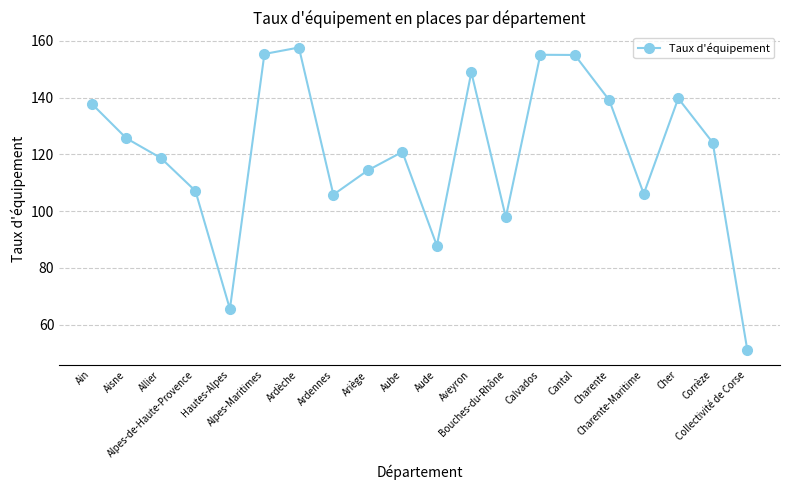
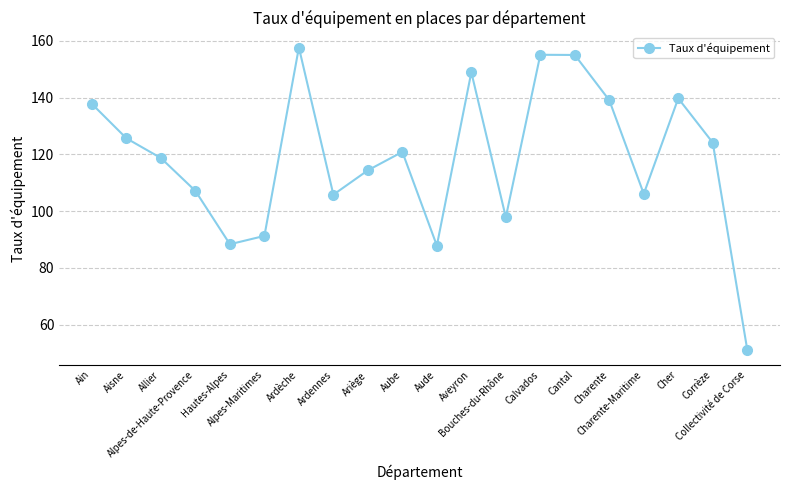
  {
    "Ain": 138,
    "Aisne": 126,
    "Allier": 119,
    "Alpes-de-Haute-Provence": 107,
-   "Hautes-Alpes": 65,
-   "Alpes-Maritimes": 155,
+   "Hautes-Alpes": 88,
+   "Alpes-Maritimes": 91,
    "Ardèche": 158,
    "Ardennes": 106,
    "Ariège": 114,
    "Aube": 121,
    "Aude": 88,
    "Aveyron": 149,
    "Bouches-du-Rhône": 98,
    "Calvados": 155,
    "Cantal": 155,
    "Charente": 139,
    "Charente-Maritime": 106,
    "Cher": 140,
    "Corrèze": 124,
    "Collectivité de Corse": 51
  }
